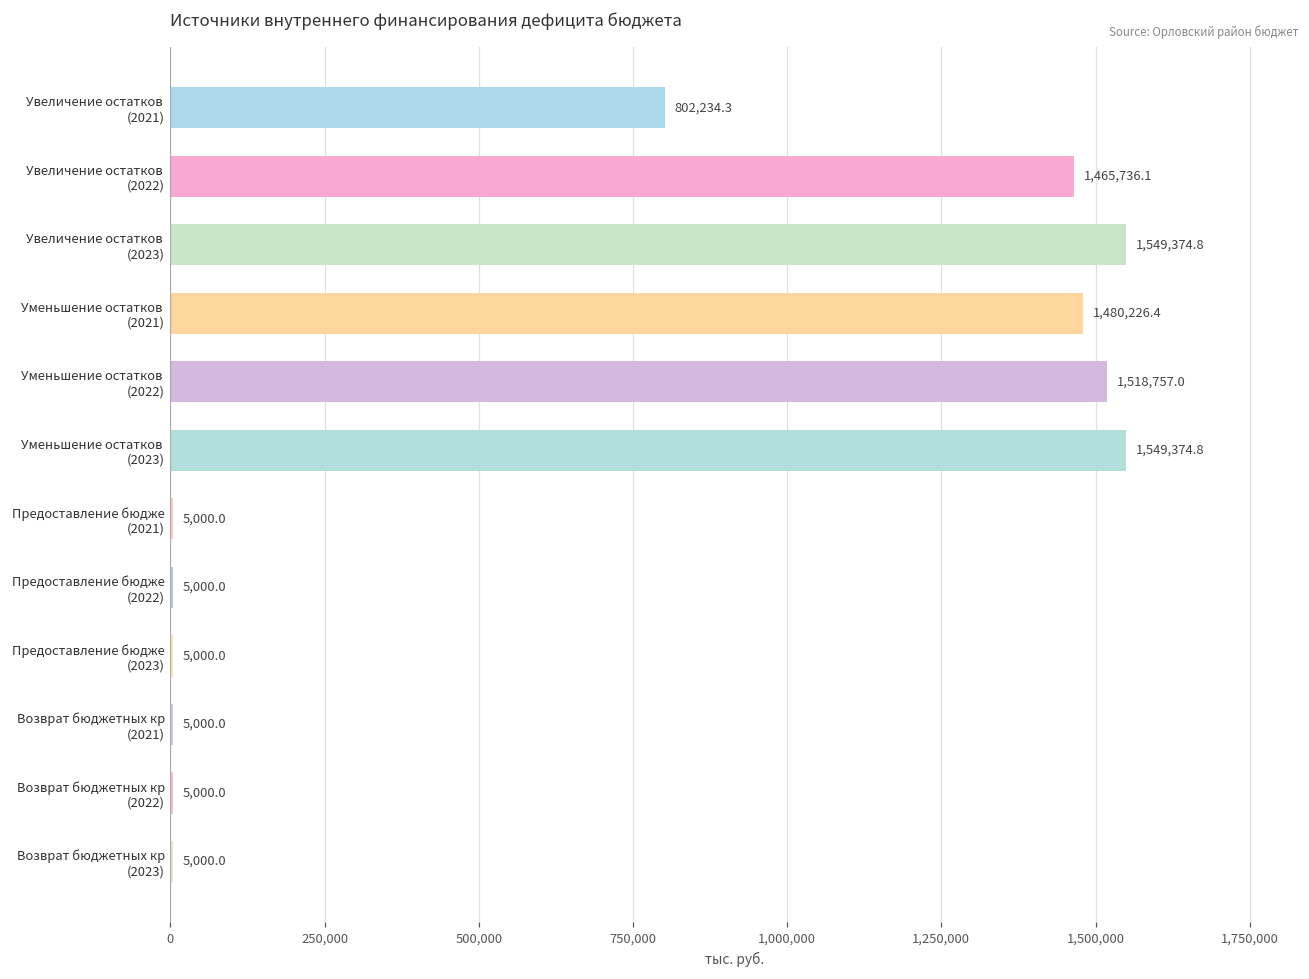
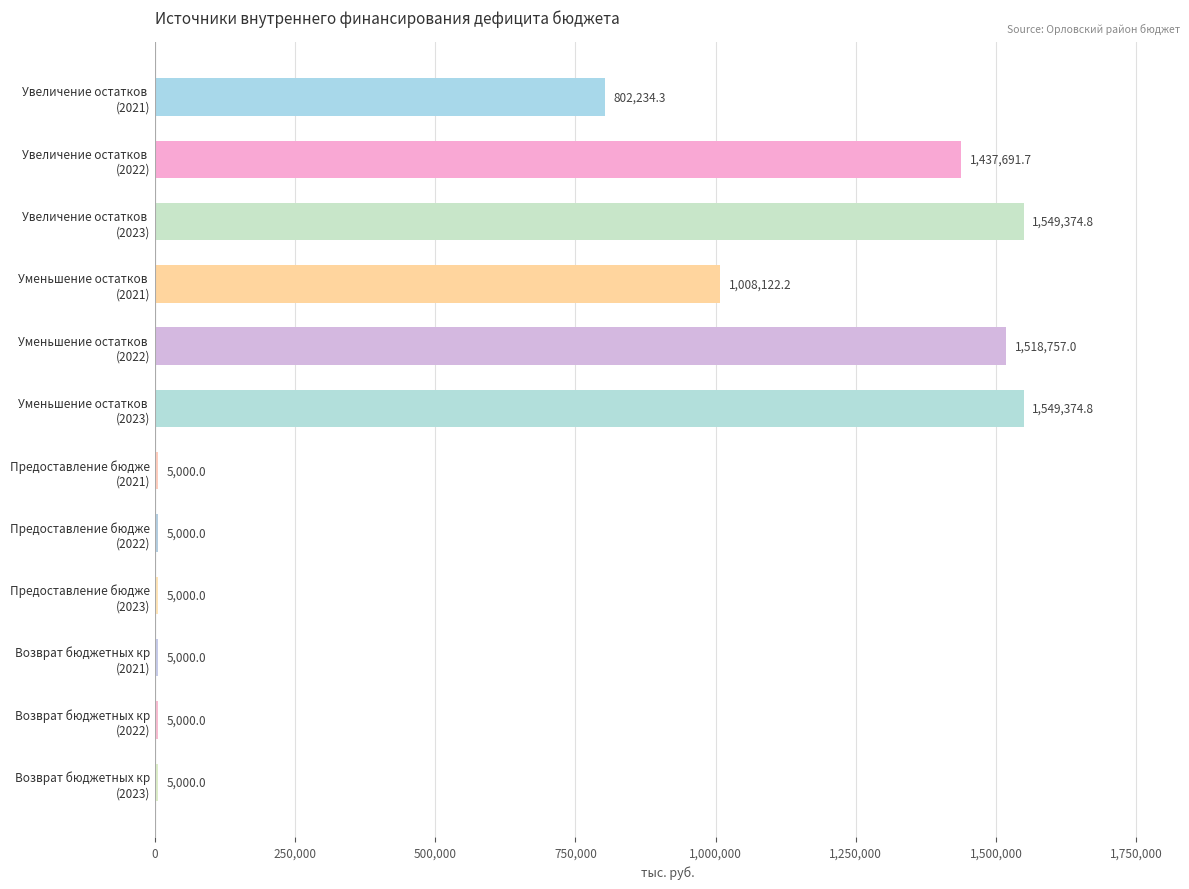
  {
    "Увеличение остатков (2021)": "802,234.3",
-   "Увеличение остатков (2022)": "1,465,736.1",
+   "Увеличение остатков (2022)": "1,437,691.7",
    "Увеличение остатков (2023)": "1,549,374.8",
-   "Уменьшение остатков (2021)": "1,480,226.4",
+   "Уменьшение остатков (2021)": "1,008,122.2",
    "Уменьшение остатков (2022)": "1,518,757.0",
    "Уменьшение остатков (2023)": "1,549,374.8",
    "Предоставление бюдже (2021)": "5,000.0",
    "Предоставление бюдже (2022)": "5,000.0",
    "Предоставление бюдже (2023)": "5,000.0",
    "Возврат бюджетных кр (2021)": "5,000.0",
    "Возврат бюджетных кр (2022)": "5,000.0",
    "Возврат бюджетных кр (2023)": "5,000.0"
  }
